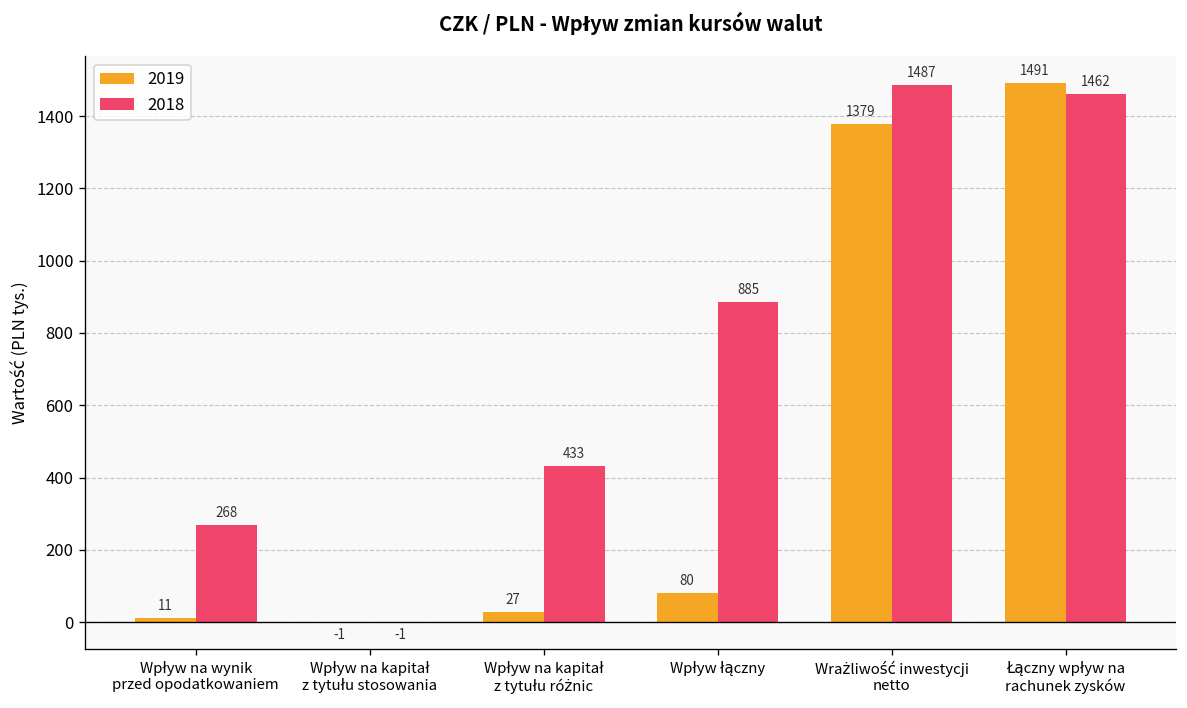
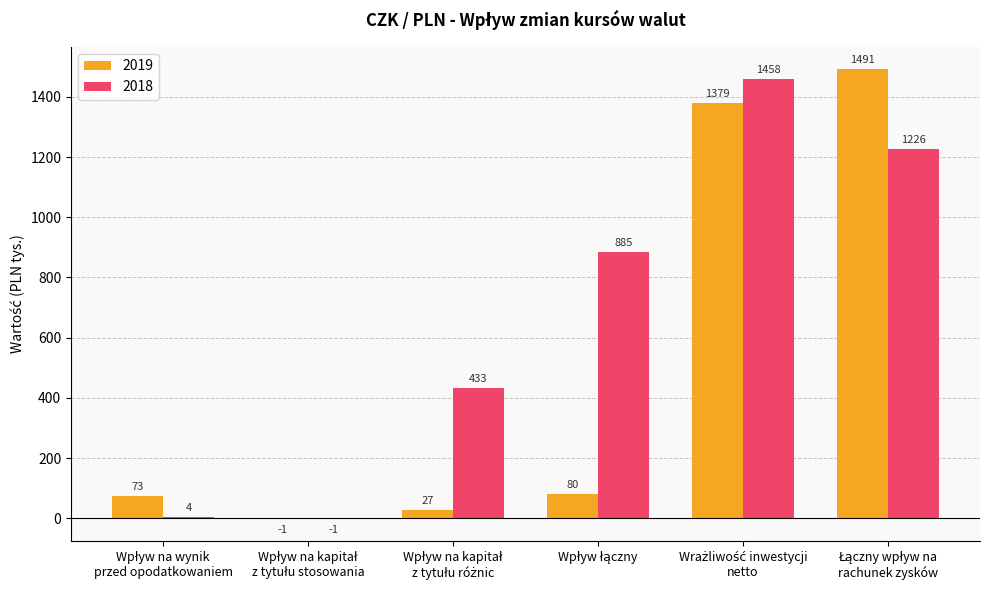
  {
    "2019": {
-     "Wpływ na wynik przed opodatkowaniem": 11,
+     "Wpływ na wynik przed opodatkowaniem": 73,
      "Wpływ na kapitał z tytułu stosowania": -1,
      "Wpływ na kapitał z tytułu różnic": 27,
      "Wpływ łączny": 80,
      "Wrażliwość inwestycji netto": 1379,
      "Łączny wpływ na rachunek zysków": 1491
    },
    "2018": {
-     "Wpływ na wynik przed opodatkowaniem": 268,
+     "Wpływ na wynik przed opodatkowaniem": 4,
      "Wpływ na kapitał z tytułu stosowania": -1,
      "Wpływ na kapitał z tytułu różnic": 433,
      "Wpływ łączny": 885,
-     "Wrażliwość inwestycji netto": 1487,
-     "Łączny wpływ na rachunek zysków": 1462
+     "Wrażliwość inwestycji netto": 1458,
+     "Łączny wpływ na rachunek zysków": 1226
    }
  }
